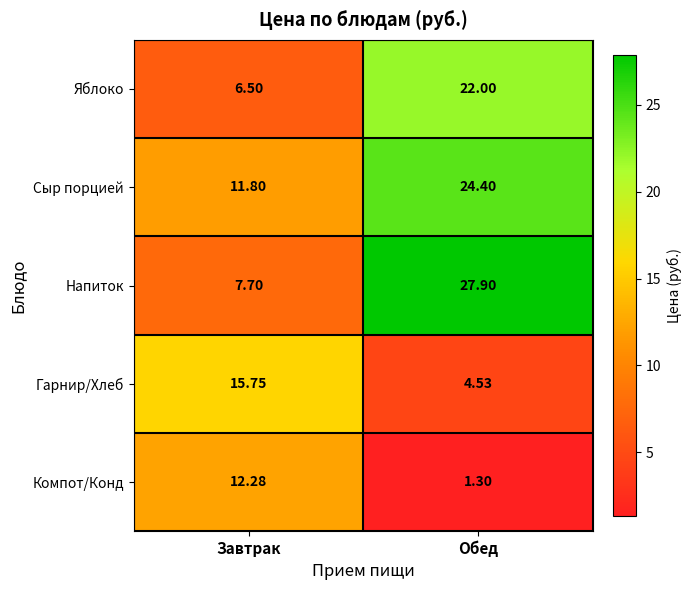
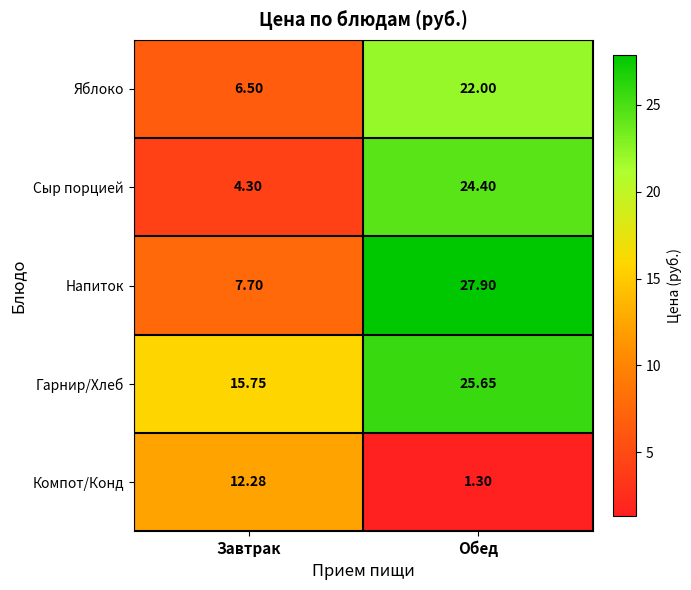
  {
    "Яблоко": {
      "Завтрак": 6.50,
      "Обед": 22.00
    },
    "Сыр порцией": {
-     "Завтрак": 11.80,
+     "Завтрак": 4.30,
      "Обед": 24.40
    },
    "Напиток": {
      "Завтрак": 7.70,
      "Обед": 27.90
    },
    "Гарнир/Хлеб": {
      "Завтрак": 15.75,
-     "Обед": 4.53
+     "Обед": 25.65
    },
    "Компот/Конд": {
      "Завтрак": 12.28,
      "Обед": 1.30
    }
  }
